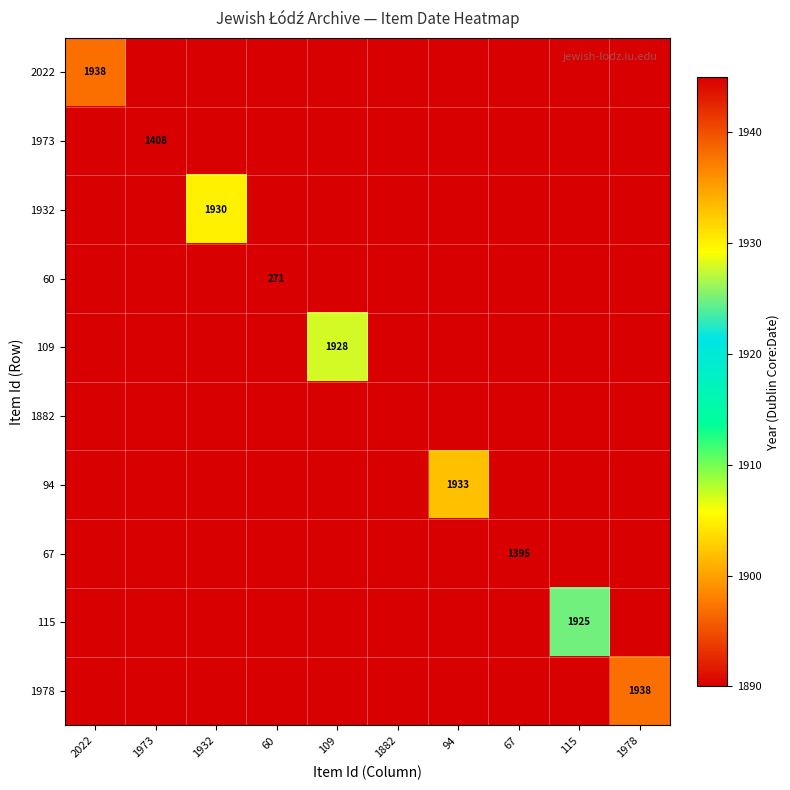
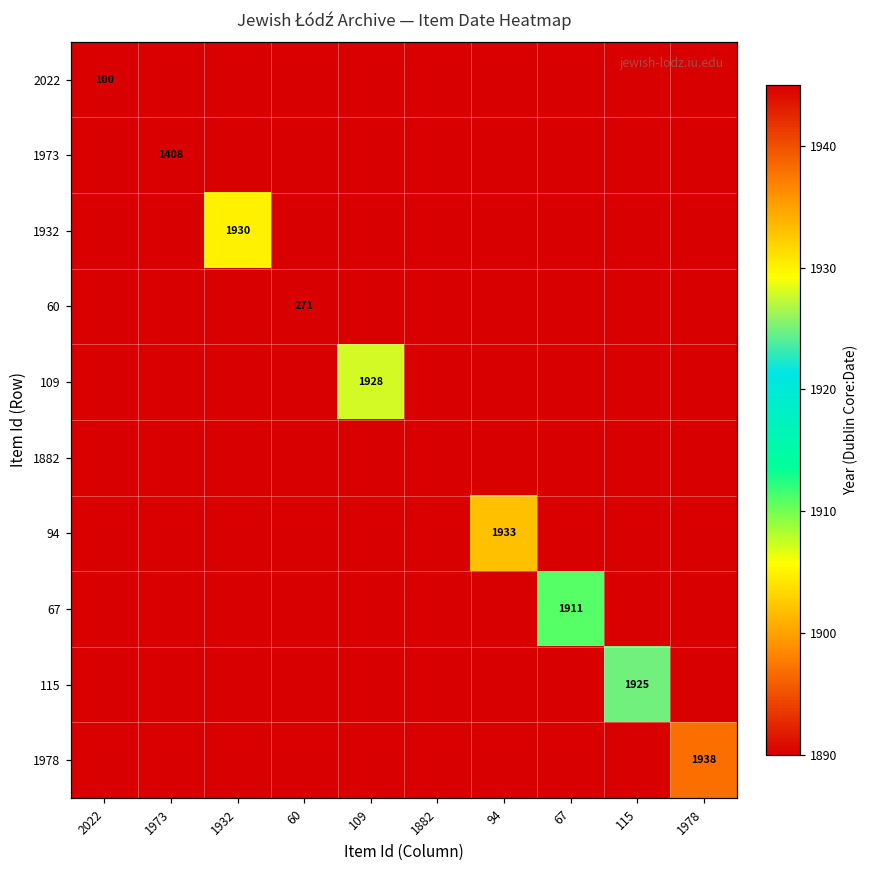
  {
    "2022": {
-     "2022": 1938
+     "2022": 100
    },
    "1973": {
      "1973": 1408
    },
    "1932": {
      "1932": 1930
    },
    "60": {
      "60": 271
    },
    "109": {
      "109": 1928
    },
    "94": {
      "94": 1933
    },
    "67": {
-     "67": 1395
+     "67": 1911
    },
    "115": {
      "115": 1925
    },
    "1978": {
      "1978": 1938
    }
  }
